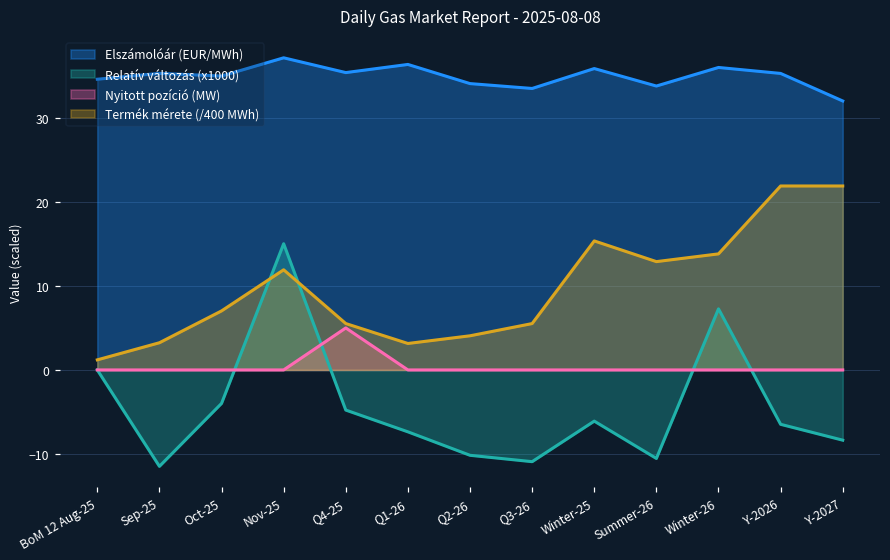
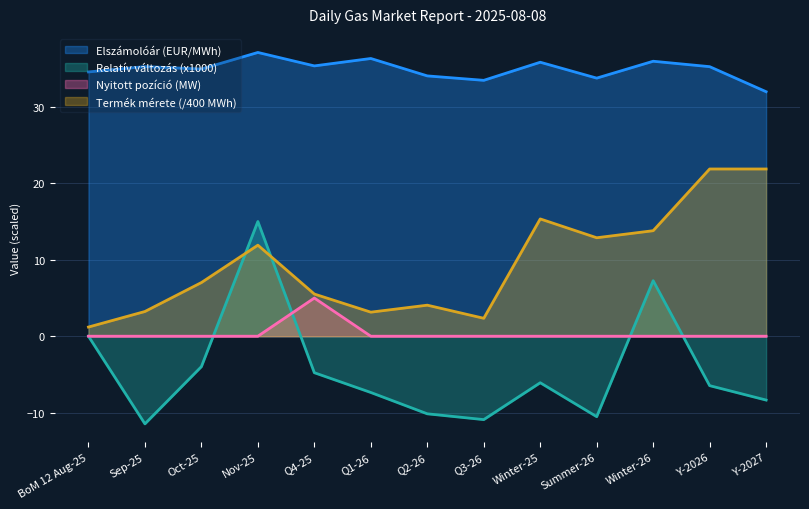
  {
    "Nyitott pozíció (MW)": {
      "Nov-25": 0,
      "Q4-25": 5,
      "Winter-26": 0
    },
    "Termék mérete (/400 MWh)": {
      "BoM 12 Aug-25": 1,
      "Sep-25": 3,
      "Oct-25": 7,
      "Nov-25": 12,
      "Q4-25": 6,
      "Q1-26": 3,
      "Q2-26": 4,
-     "Q3-26": 6,
+     "Q3-26": 2,
      "Winter-25": 15,
      "Summer-26": 13,
      "Winter-26": 14,
      "Y-2026": 22,
      "Y-2027": 22
    }
  }
